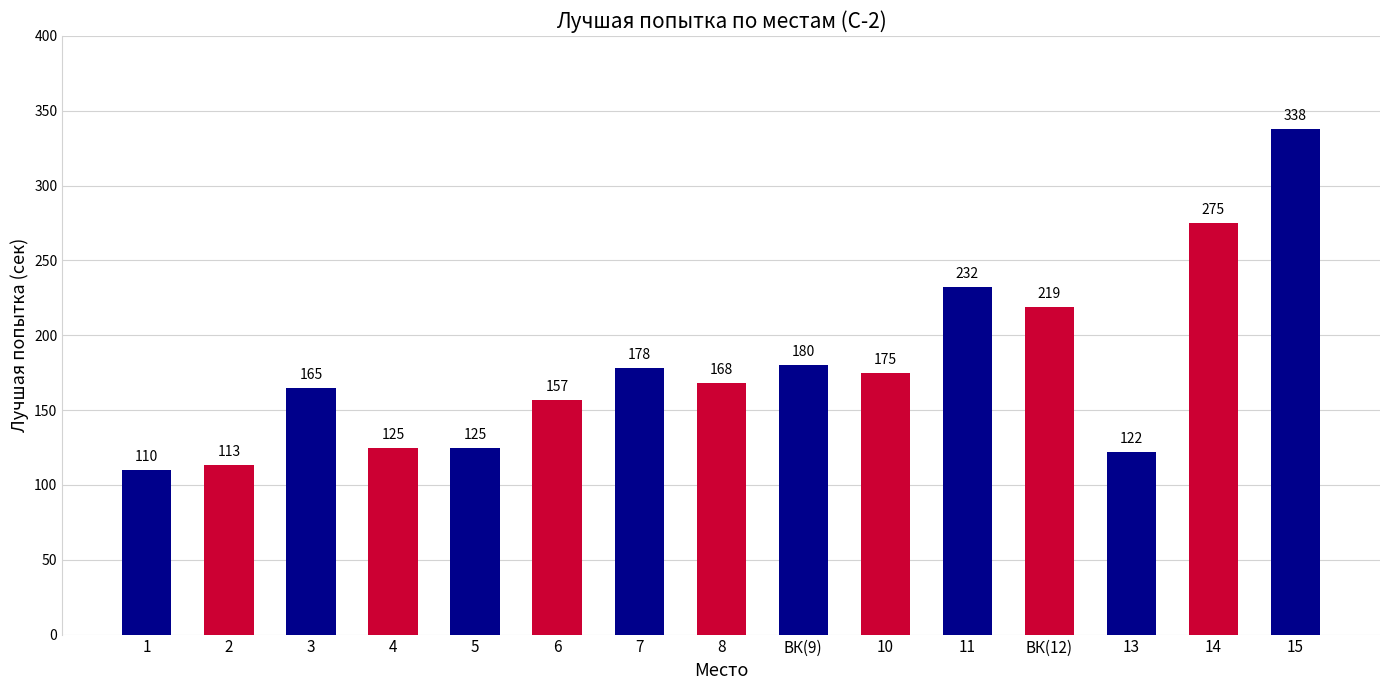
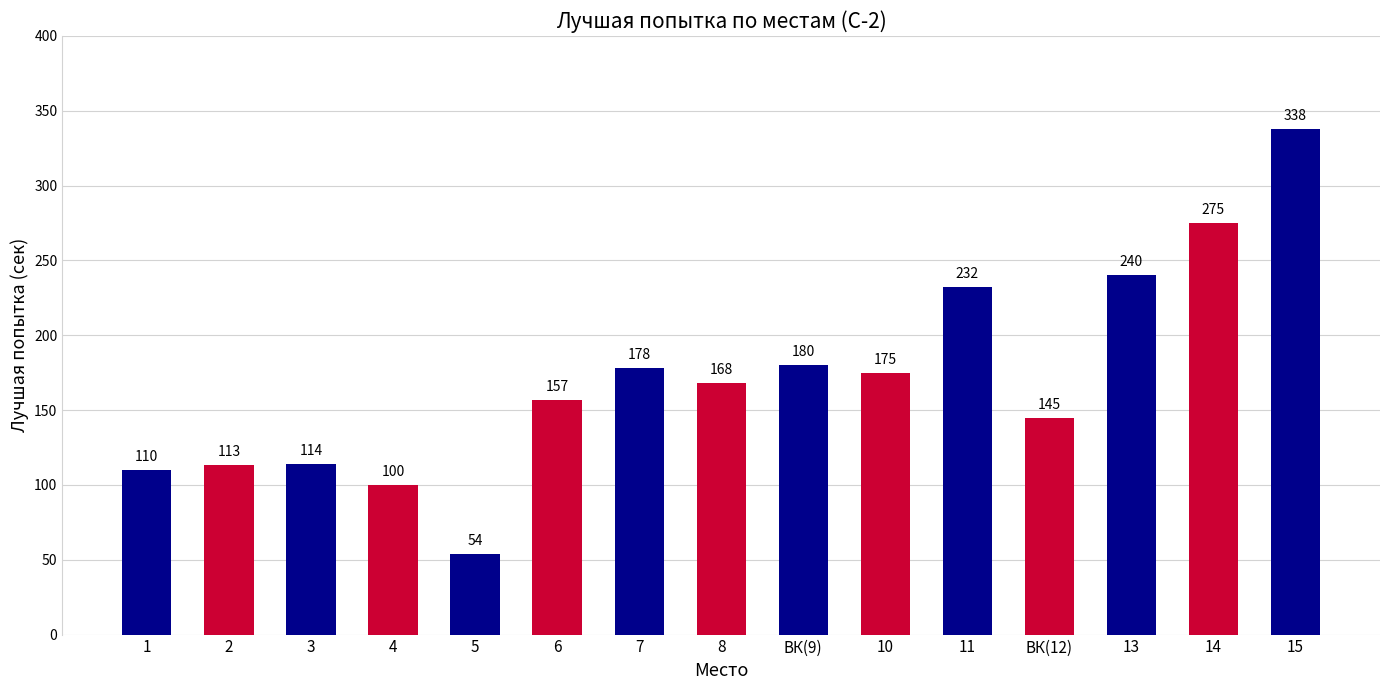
  {
    "1": 110,
    "2": 113,
-   "3": 165,
-   "4": 125,
-   "5": 125,
+   "3": 114,
+   "4": 100,
+   "5": 54,
    "6": 157,
    "7": 178,
    "8": 168,
    "ВК(9)": 180,
    "10": 175,
    "11": 232,
-   "ВК(12)": 219,
-   "13": 122,
+   "ВК(12)": 145,
+   "13": 240,
    "14": 275,
    "15": 338
  }
